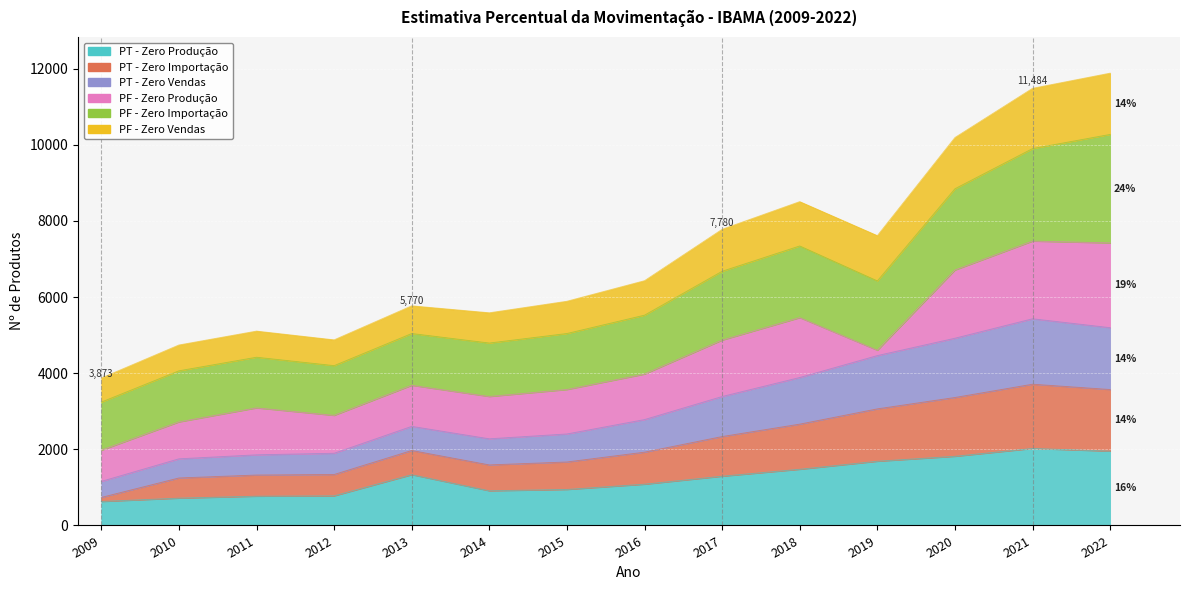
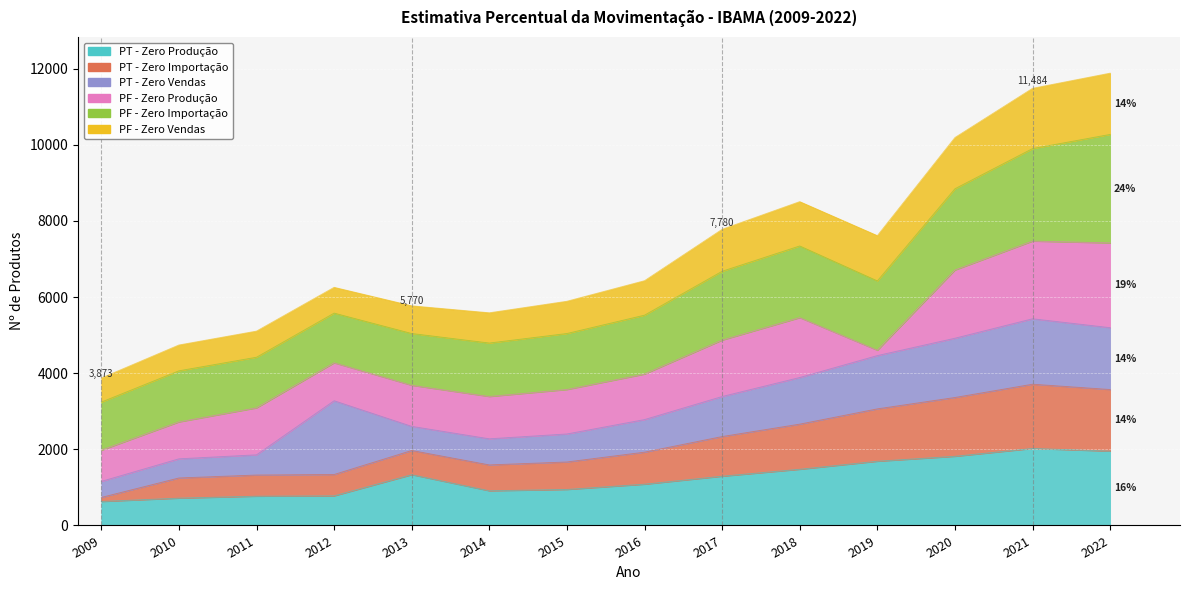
  {
    "PT - Zero Produção": {
      "2009": "600",
      "2010": "700",
      "2011": "800",
      "2012": "800",
      "2013": "1300",
      "2014": "900",
      "2015": "900",
      "2016": "1100",
      "2017": "1300",
      "2018": "1500",
      "2019": "1700",
      "2020": "1800",
      "2021": "2000",
      "2022": "2000"
    },
    "PT - Zero Importação": {
      "2009": "100",
      "2010": "500",
      "2011": "600",
      "2012": "600",
      "2013": "600",
      "2014": "700",
      "2015": "700",
      "2016": "800",
      "2017": "1000",
      "2018": "1200",
      "2019": "1400",
      "2020": "1500",
      "2021": "1700",
      "2022": "1600"
    },
    "PT - Zero Vendas": {
      "2009": "400",
      "2010": "500",
      "2011": "500",
-     "2012": "600",
+     "2012": "1900",
      "2013": "600",
      "2014": "700",
      "2015": "700",
      "2016": "900",
      "2017": "1100",
      "2018": "1200",
      "2019": "1400",
      "2020": "1600",
      "2021": "1700",
      "2022": "1600"
    },
    "PF - Zero Produção": {
      "2009": "800",
      "2010": "1000",
      "2011": "1200",
      "2012": "1000",
      "2013": "1100",
      "2014": "1100",
      "2015": "1200",
      "2016": "1200",
      "2017": "1500",
      "2018": "1600",
      "2019": "100",
      "2020": "1800",
      "2021": "2000",
      "2022": "2200"
    },
    "PF - Zero Importação": {
      "2009": "1300",
      "2010": "1300",
      "2011": "1300",
      "2012": "1300",
      "2013": "1400",
      "2014": "1400",
      "2015": "1500",
      "2016": "1500",
      "2017": "1800",
      "2018": "1900",
      "2019": "1800",
      "2020": "2100",
      "2021": "2400",
      "2022": "2900"
    },
    "PF - Zero Vendas": {
      "2009": "3,873",
      "2013": "5,770",
      "2017": "7,780",
      "2021": "11,484"
    }
  }
